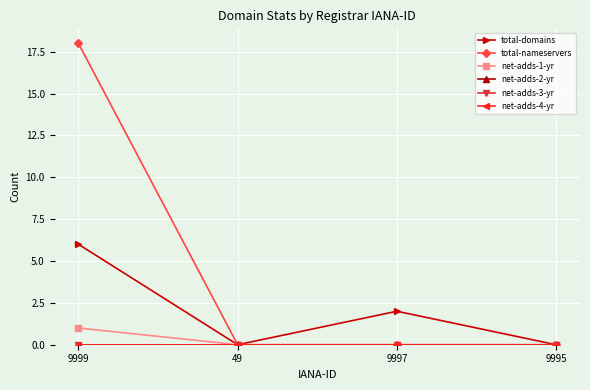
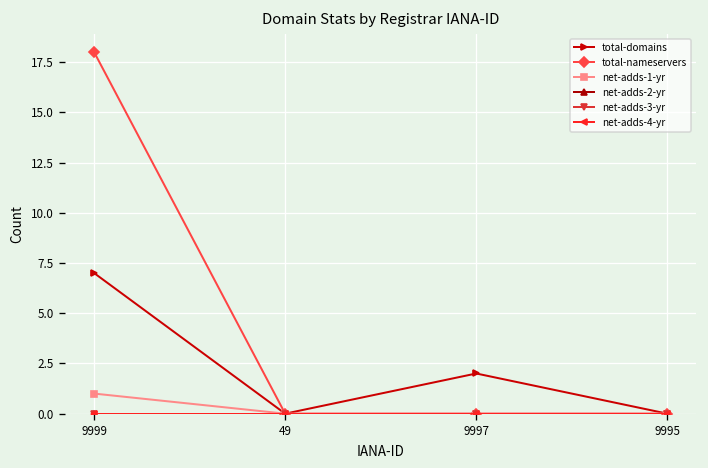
  {
    "total-domains": {
-     "9999": 6,
+     "9999": 7,
      "9997": 2
    },
    "net-adds-1-yr": {
      "9999": 1
    }
  }
